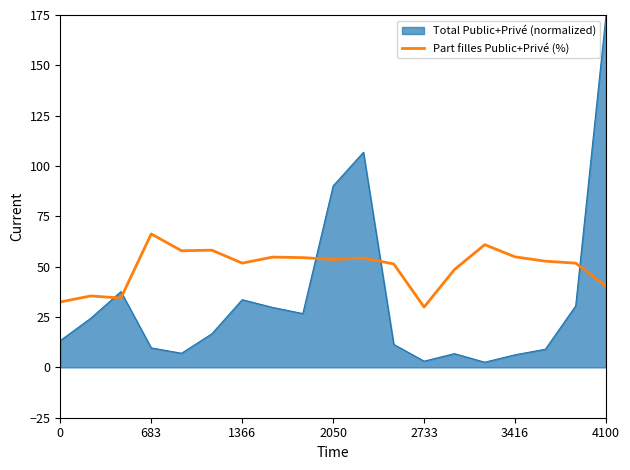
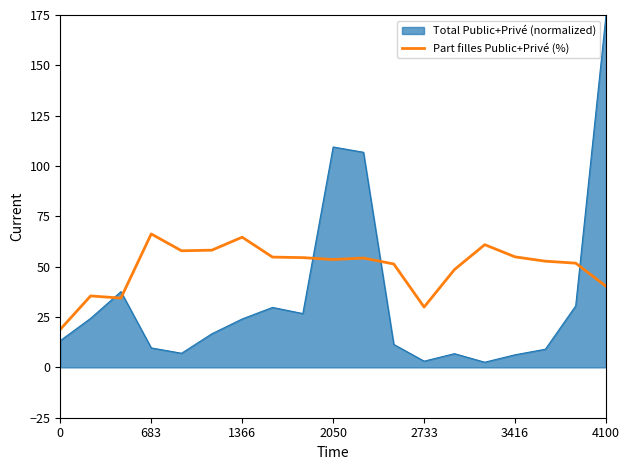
  {
    "Total Public+Privé (normalized)": {
      "0": 13,
      "683": 10,
-     "1366": 34,
-     "2050": 90,
+     "1366": 24,
+     "2050": 109,
      "2733": 3,
      "3416": 6,
      "4100": 175
    },
    "Part filles Public+Privé (%)": {
-     "0": 32,
+     "0": 19,
      "683": 66,
-     "1366": 52,
+     "1366": 65,
      "2050": 54,
      "2733": 30,
      "3416": 55,
      "4100": 40
    }
  }
